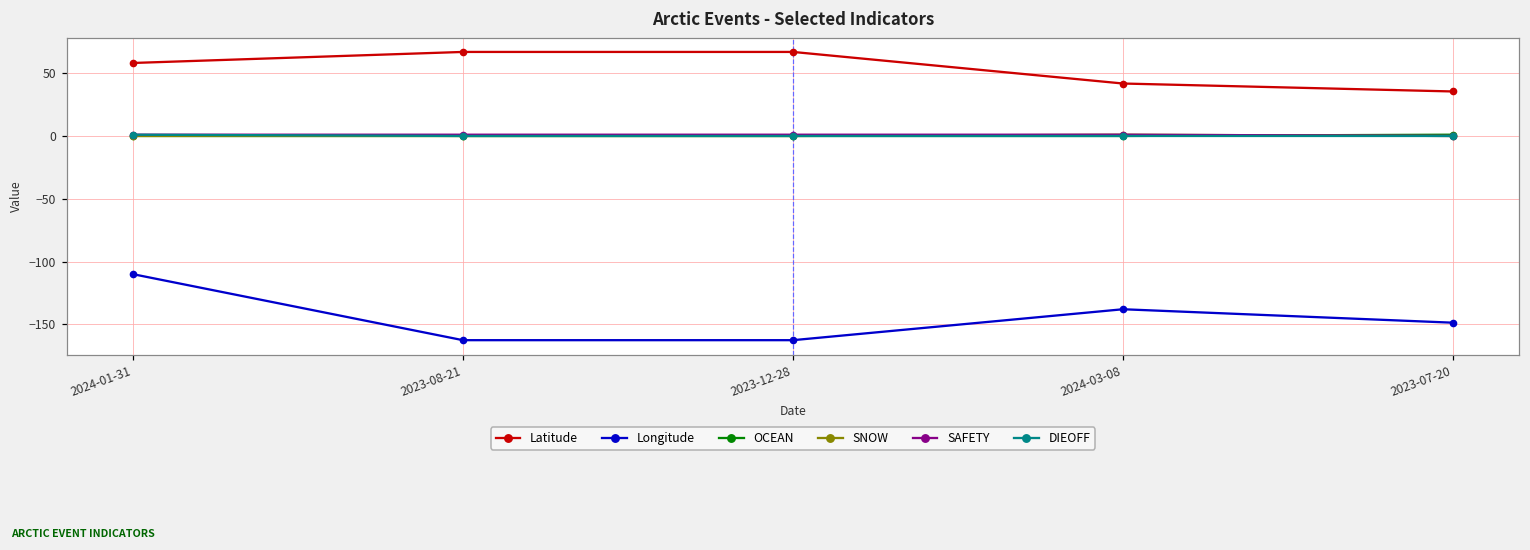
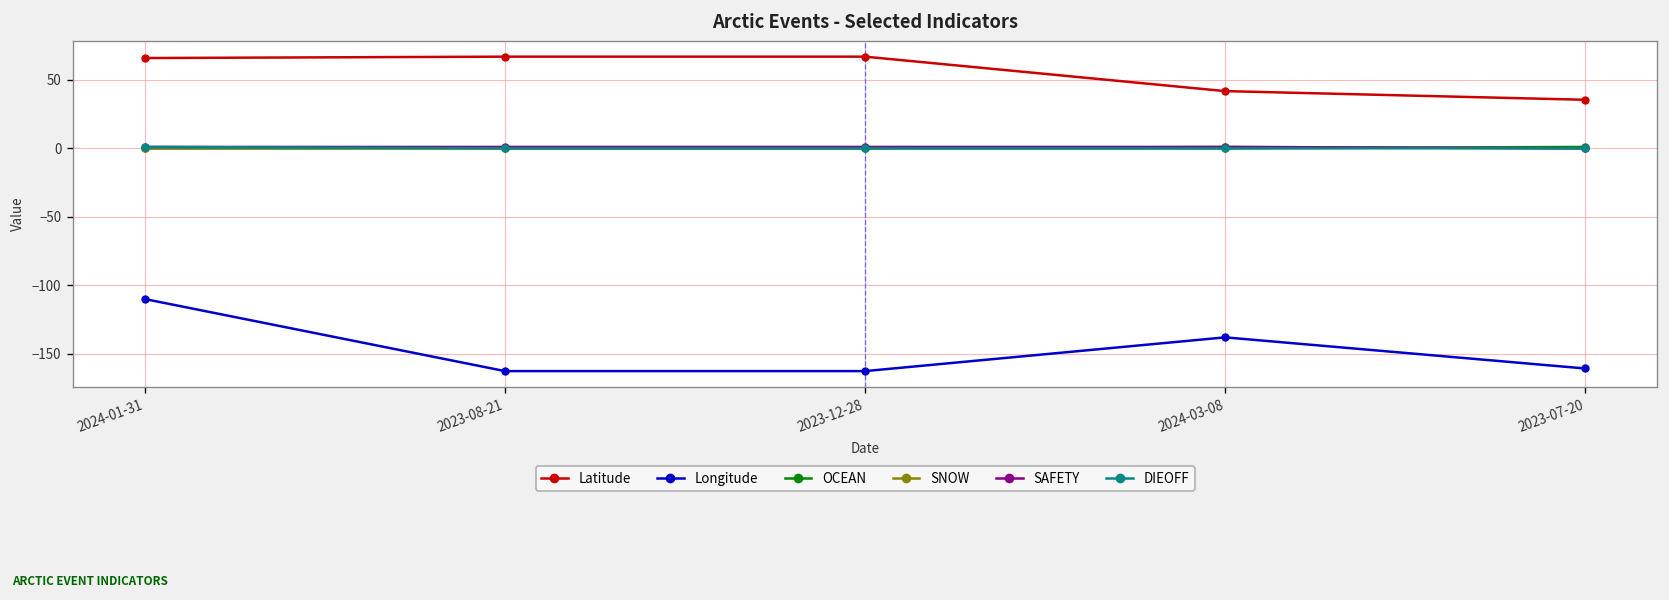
  {
    "Latitude": {
-     "2024-01-31": 58,
+     "2024-01-31": 66,
      "2023-08-21": 67,
      "2023-12-28": 67,
      "2024-03-08": 42,
      "2023-07-20": 35
    },
    "Longitude": {
      "2024-01-31": -110,
      "2023-08-21": -163,
      "2023-12-28": -163,
      "2024-03-08": -138,
-     "2023-07-20": -149
+     "2023-07-20": -161
    }
  }
